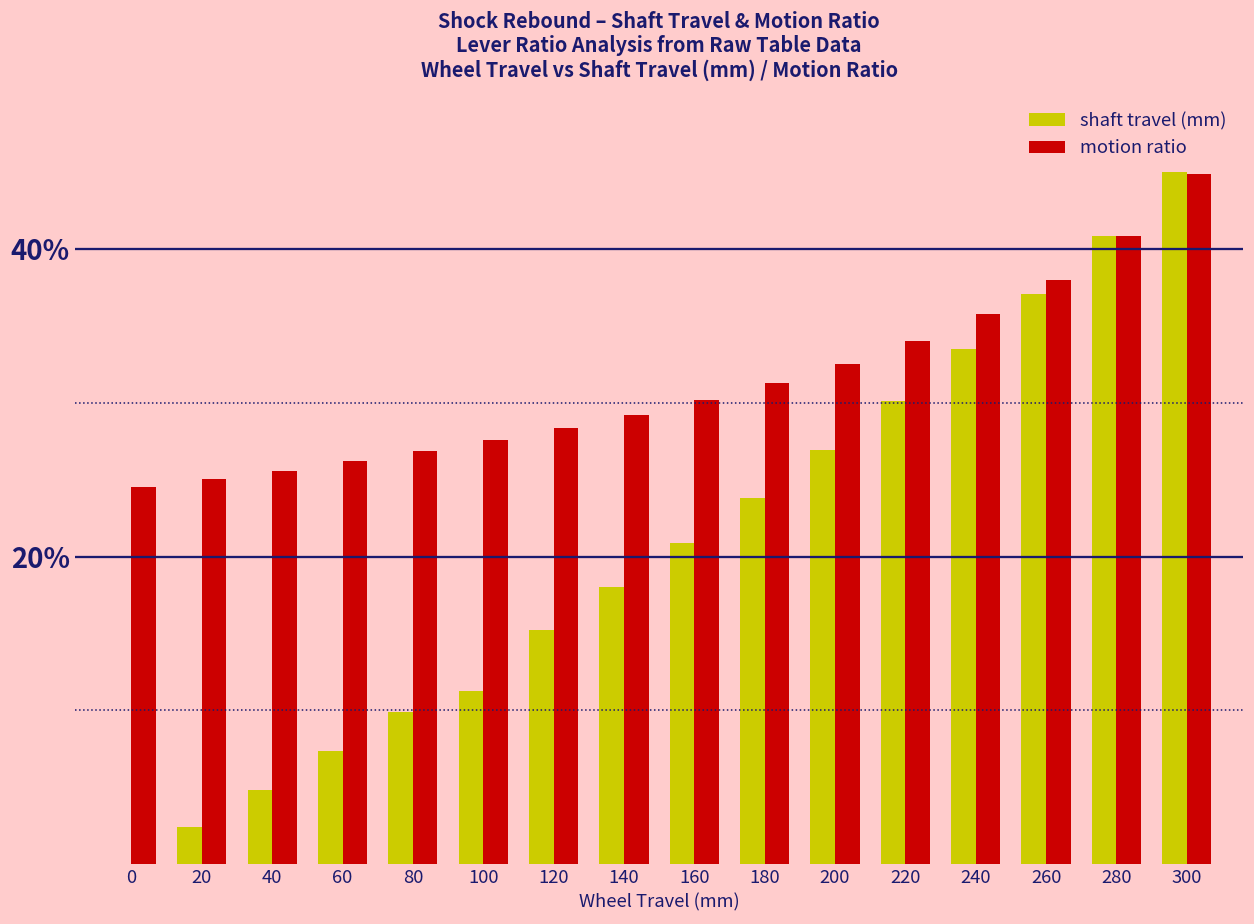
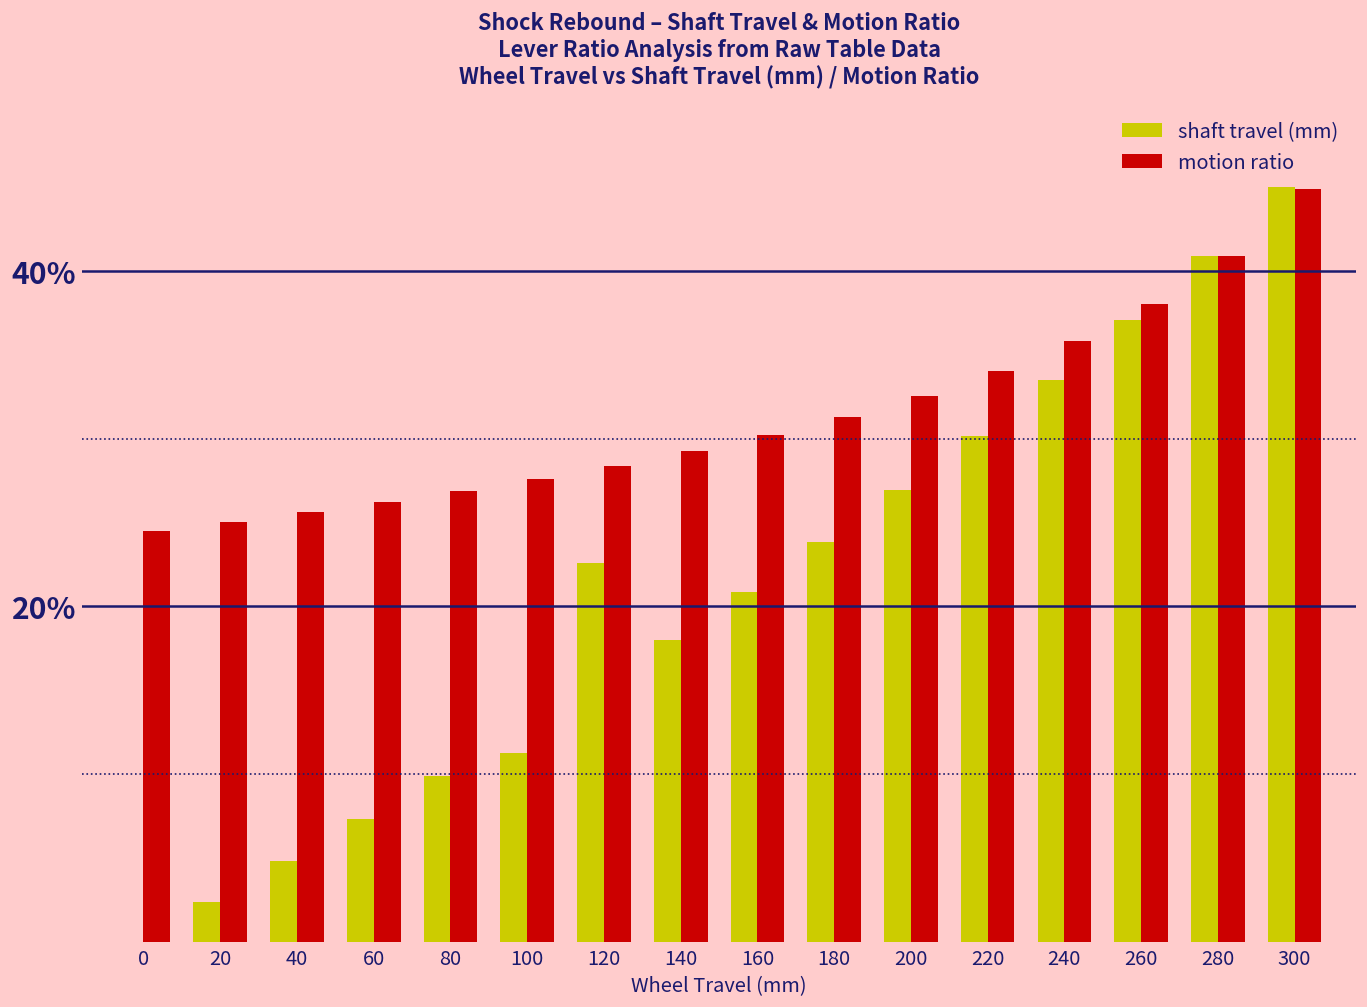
  {
    "shaft travel (mm)": {
      "0": "0.0%",
      "20": "2.4%",
      "40": "4.8%",
      "60": "7.3%",
      "80": "9.9%",
      "100": "11.3%",
-     "120": "15.2%",
+     "120": "22.6%",
      "140": "18.0%",
      "160": "20.9%",
      "180": "23.8%",
      "200": "26.9%",
      "220": "30.1%",
      "240": "33.5%",
      "260": "37.1%",
      "280": "40.9%",
      "300": "45.0%"
    },
    "motion ratio": {
      "0": "24.5%",
      "20": "25.0%",
      "40": "25.6%",
      "60": "26.2%",
      "80": "26.9%",
      "100": "27.6%",
      "120": "28.4%",
      "140": "29.2%",
      "160": "30.2%",
      "180": "31.3%",
      "200": "32.6%",
      "220": "34.0%",
      "240": "35.8%",
      "260": "38.0%",
      "280": "40.9%",
      "300": "44.9%"
    }
  }
